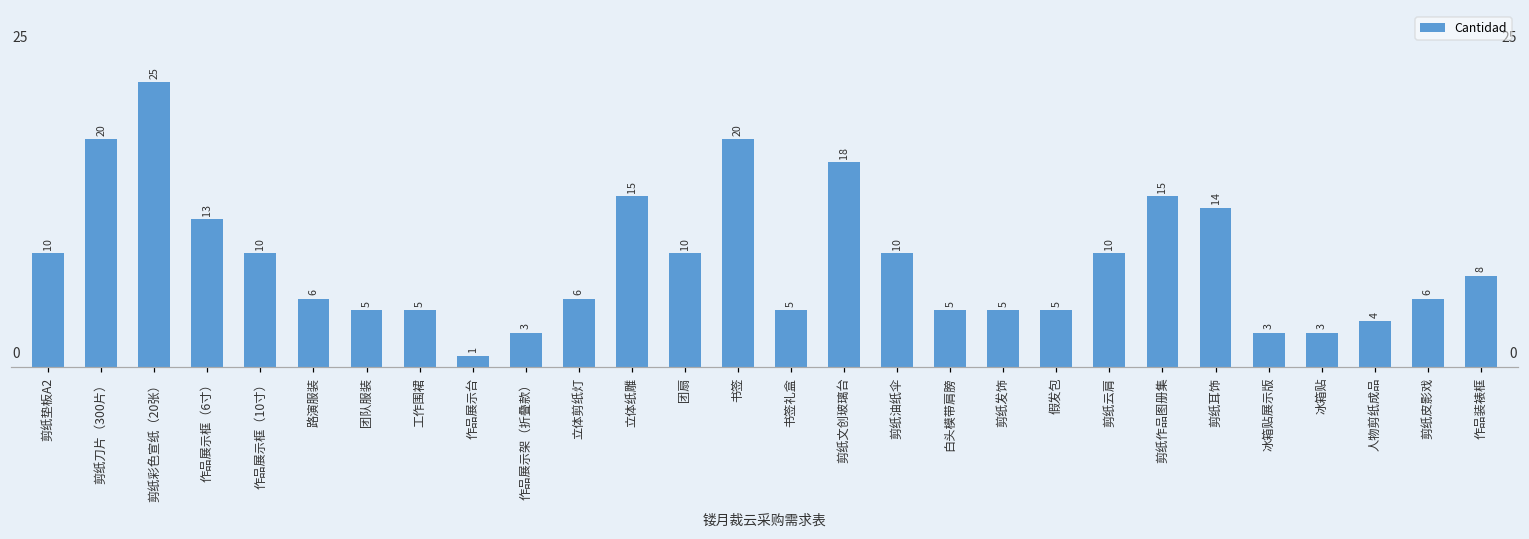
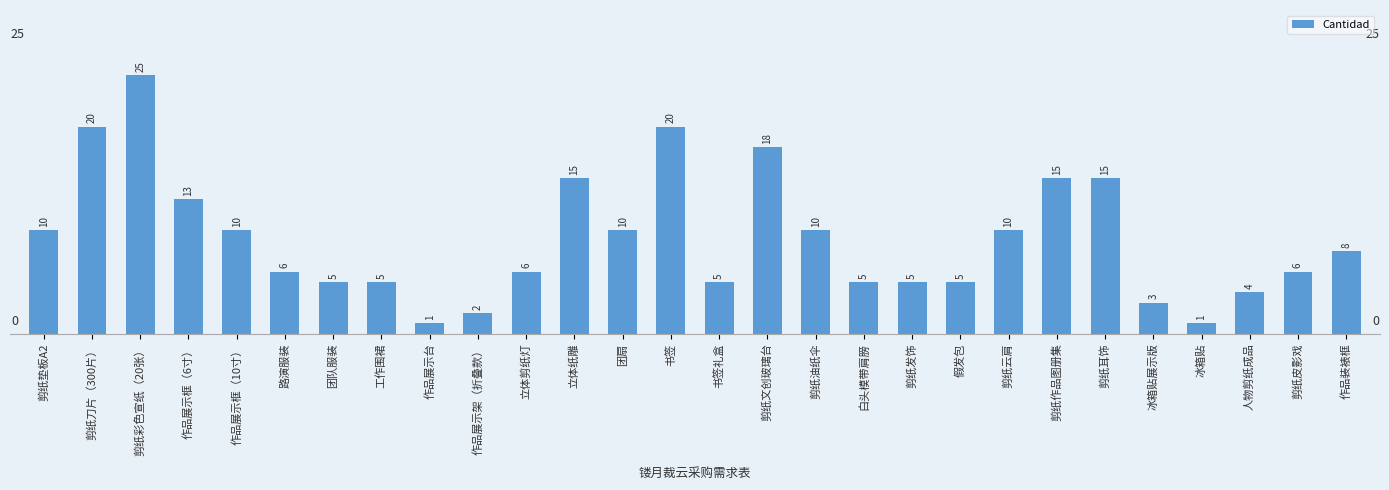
  {
    "剪纸垫板A2": 10,
    "剪纸刀片（300片）": 20,
    "剪纸彩色宣纸（20张）": 25,
    "作品展示框（6寸）": 13,
    "作品展示框（10寸）": 10,
    "路演服装": 6,
    "团队服装": 5,
    "工作围裙": 5,
    "作品展示台": 1,
-   "作品展示架（折叠款）": 3,
+   "作品展示架（折叠款）": 2,
    "立体剪纸灯": 6,
    "立体纸雕": 15,
    "团扇": 10,
    "书签": 20,
    "书签礼盒": 5,
    "剪纸文创玻璃台": 18,
    "剪纸油纸伞": 10,
    "白头模带肩膀": 5,
    "剪纸发饰": 5,
    "假发包": 5,
    "剪纸云肩": 10,
    "剪纸作品图册集": 15,
-   "剪纸耳饰": 14,
+   "剪纸耳饰": 15,
    "冰箱贴展示版": 3,
-   "冰箱贴": 3,
+   "冰箱贴": 1,
    "人物剪纸成品": 4,
    "剪纸皮影戏": 6,
    "作品装裱框": 8
  }
